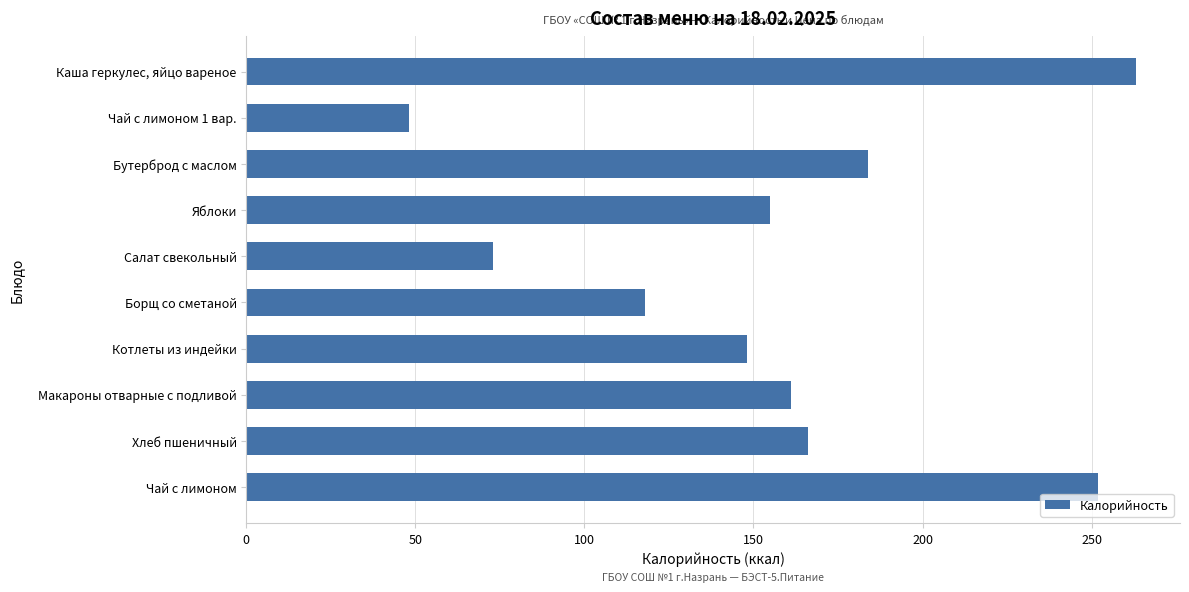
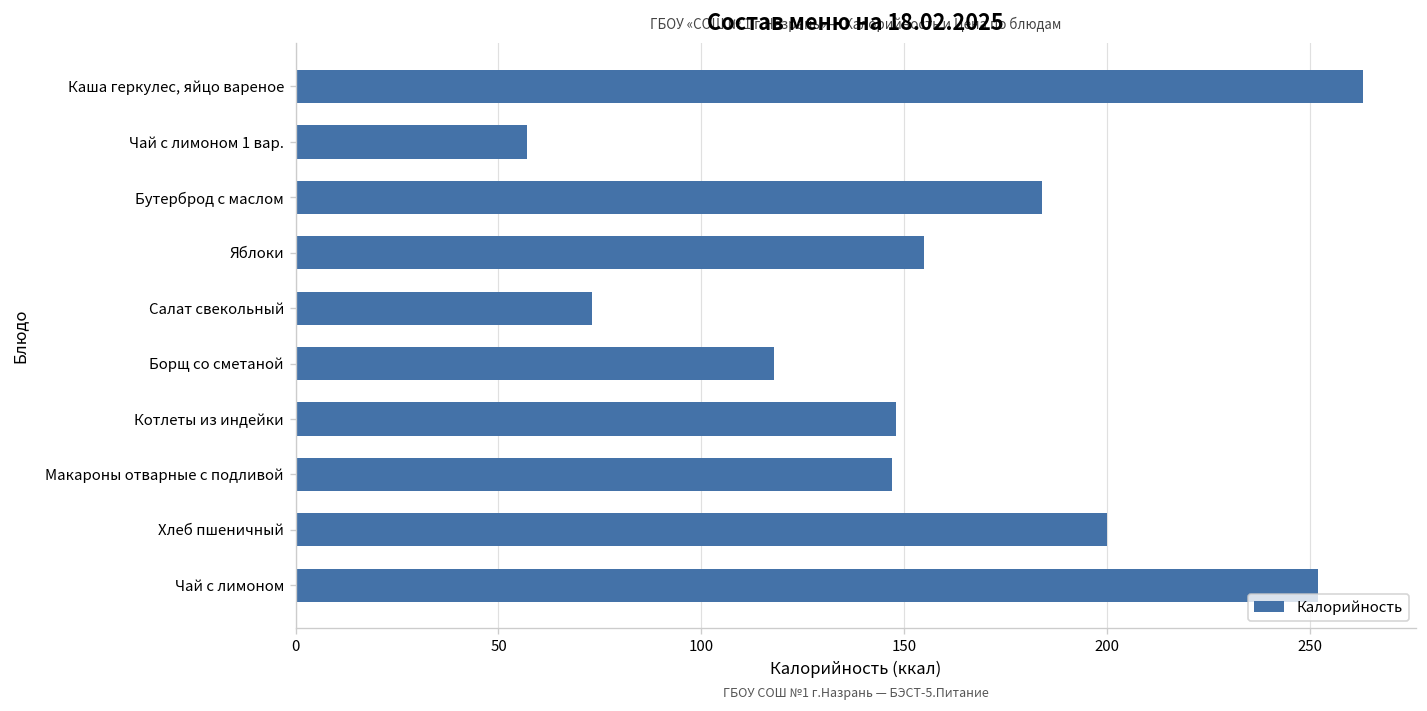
  {
    "Каша геркулес, яйцо вареное": 263,
-   "Чай с лимоном 1 вар.": 48,
+   "Чай с лимоном 1 вар.": 57,
    "Бутерброд с маслом": 184,
    "Яблоки": 155,
    "Салат свекольный": 73,
    "Борщ со сметаной": 118,
    "Котлеты из индейки": 148,
-   "Макароны отварные с подливой": 161,
-   "Хлеб пшеничный": 166,
+   "Макароны отварные с подливой": 147,
+   "Хлеб пшеничный": 200,
    "Чай с лимоном": 252
  }
